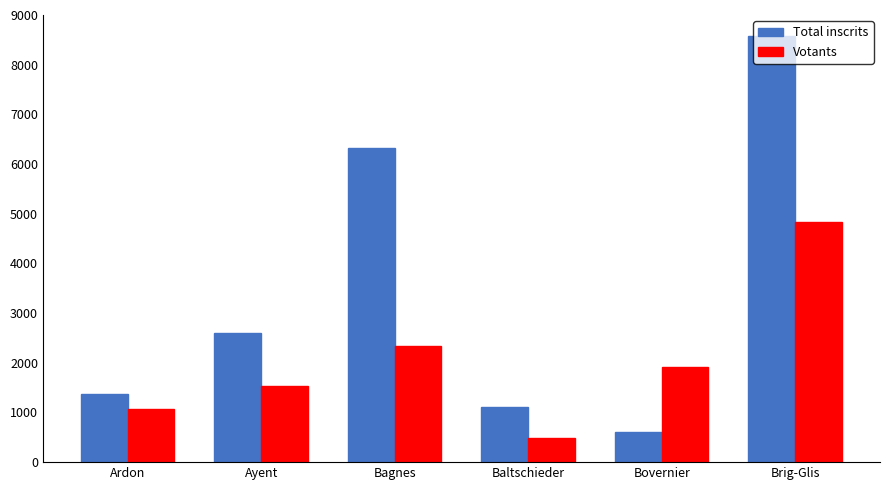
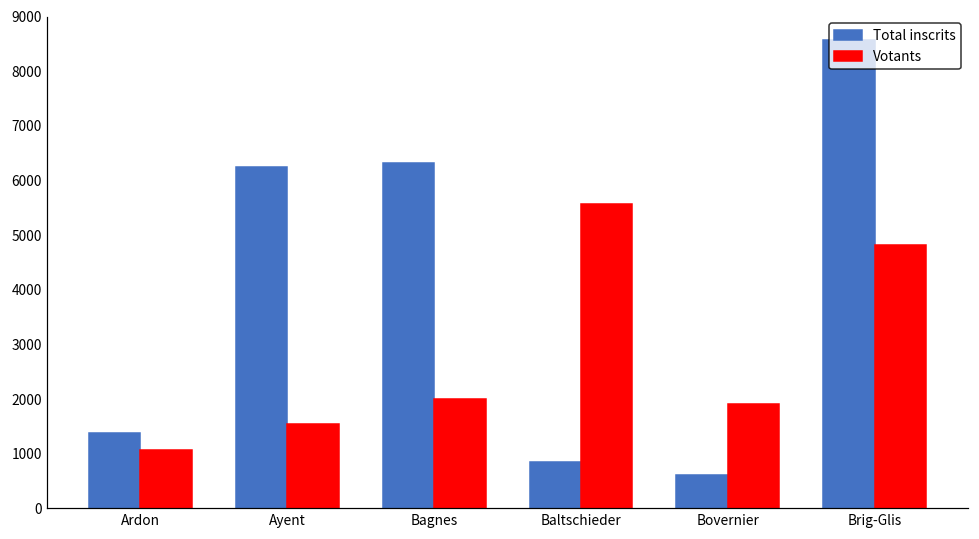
  {
    "Total inscrits": {
      "Ardon": 1400,
-     "Ayent": 2600,
+     "Ayent": 6300,
      "Bagnes": 6300,
-     "Baltschieder": 1100,
+     "Baltschieder": 800,
      "Bovernier": 600
    },
    "Votants": {
      "Ardon": 1100,
      "Ayent": 1500,
-     "Bagnes": 2300,
-     "Baltschieder": 500,
+     "Bagnes": 2000,
+     "Baltschieder": 5600,
      "Bovernier": 1900,
      "Brig-Glis": 4800
    }
  }
